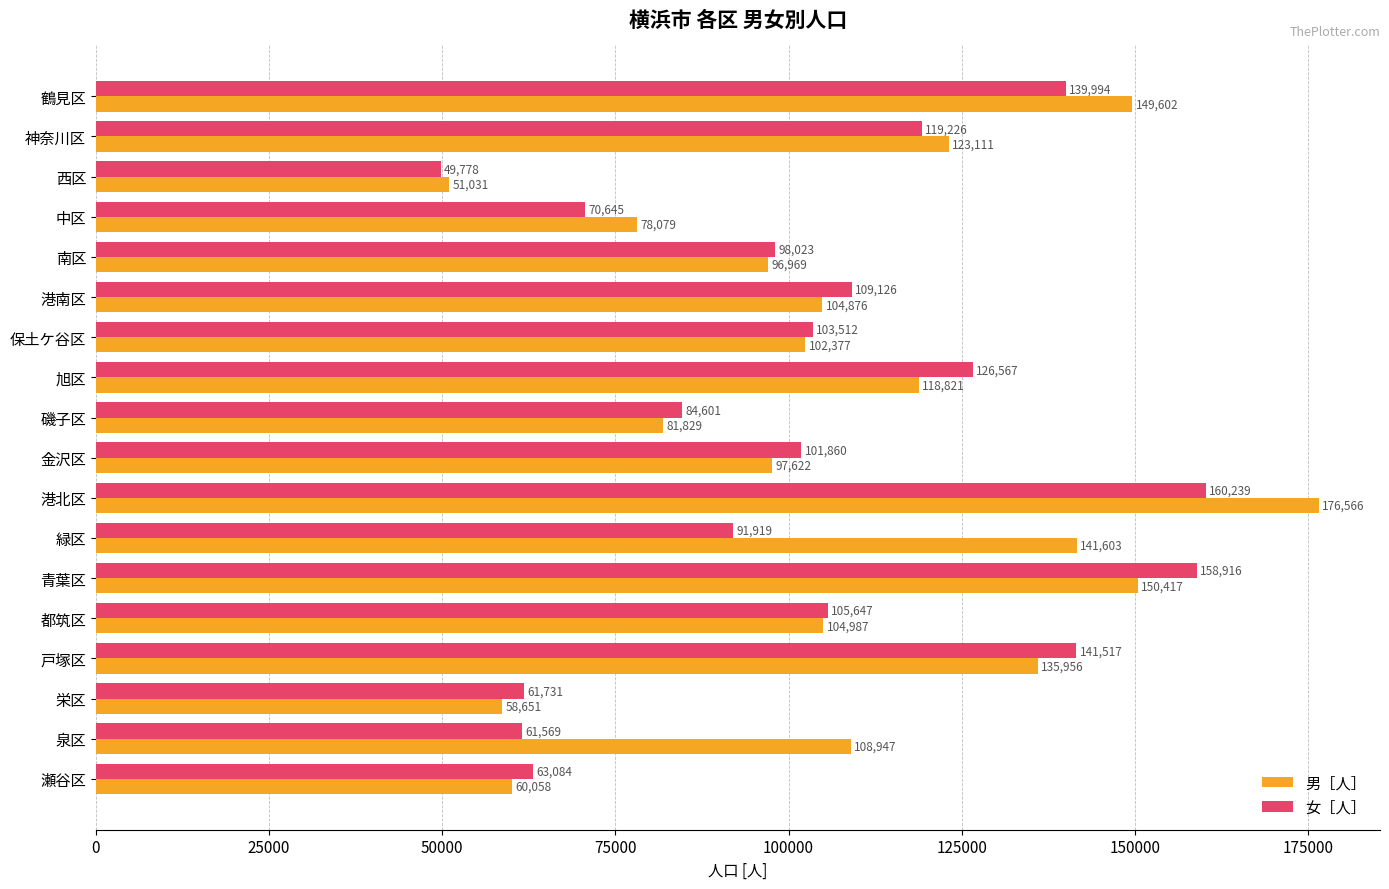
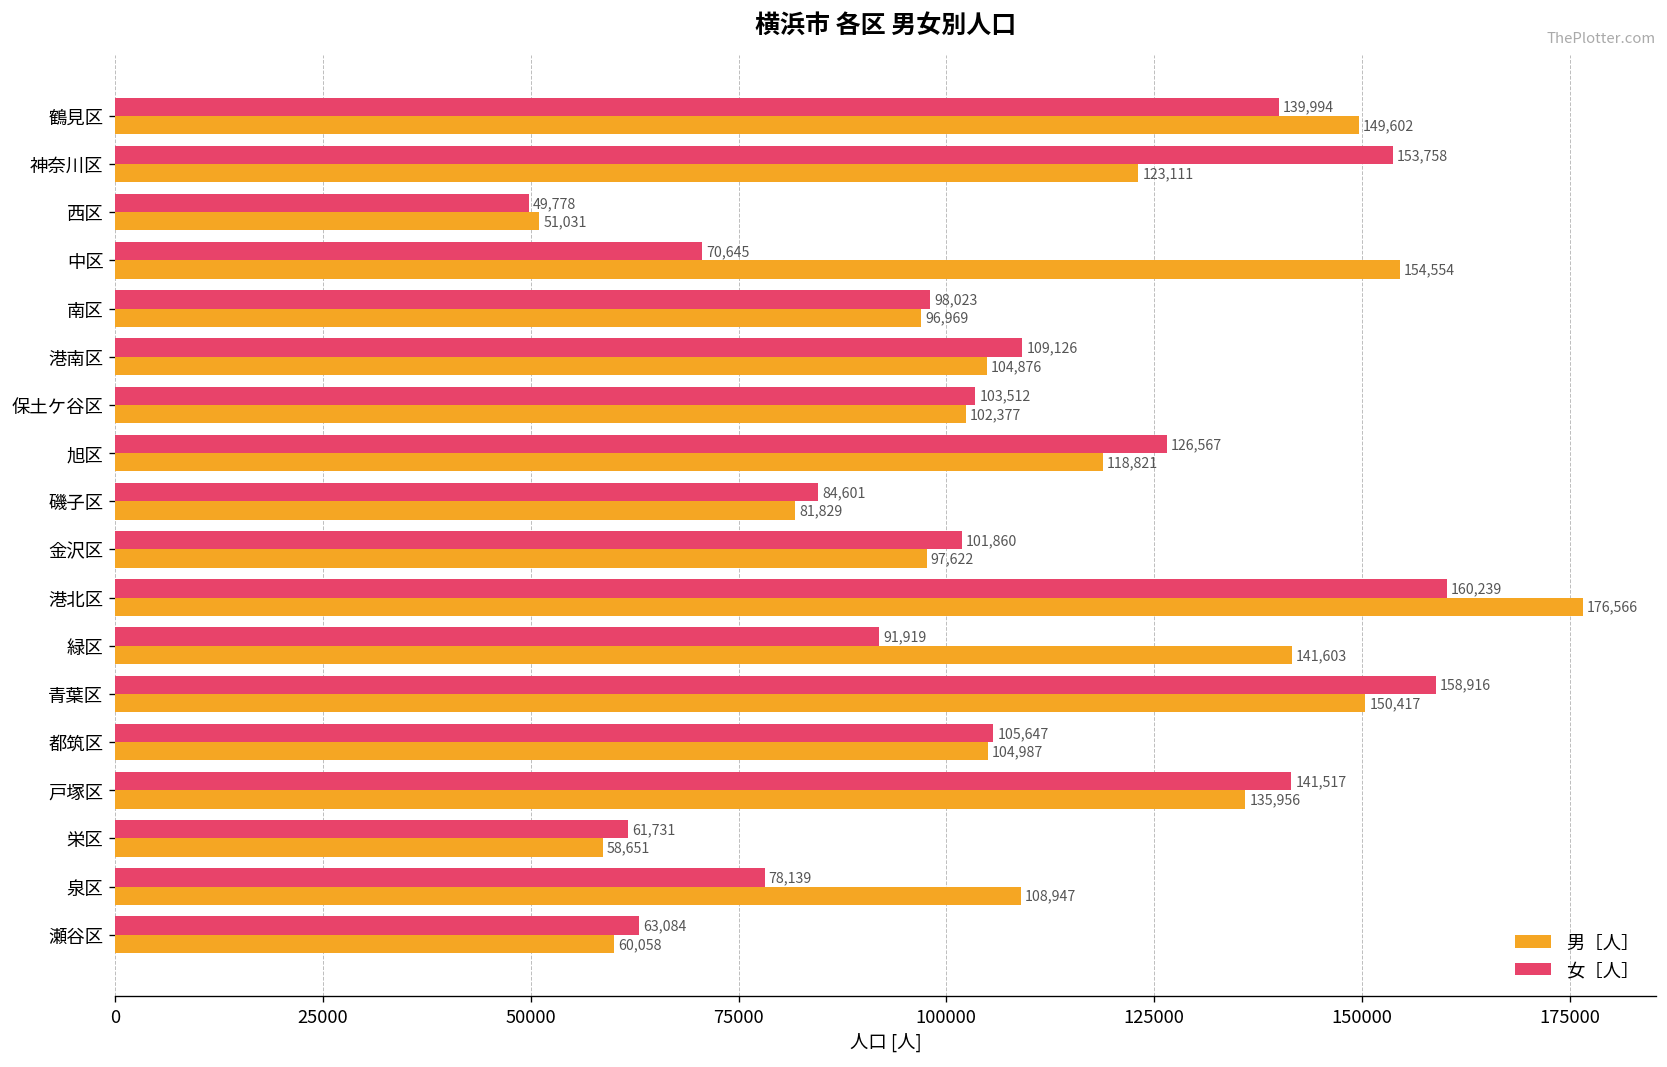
  {
    "男［人］": {
      "鶴見区": "149,602",
      "神奈川区": "123,111",
      "西区": "51,031",
-     "中区": "78,079",
+     "中区": "154,554",
      "南区": "96,969",
      "港南区": "104,876",
      "保土ケ谷区": "102,377",
      "旭区": "118,821",
      "磯子区": "81,829",
      "金沢区": "97,622",
      "港北区": "176,566",
      "緑区": "141,603",
      "青葉区": "150,417",
      "都筑区": "104,987",
      "戸塚区": "135,956",
      "栄区": "58,651",
      "泉区": "108,947",
      "瀬谷区": "60,058"
    },
    "女［人］": {
      "鶴見区": "139,994",
-     "神奈川区": "119,226",
+     "神奈川区": "153,758",
      "西区": "49,778",
      "中区": "70,645",
      "南区": "98,023",
      "港南区": "109,126",
      "保土ケ谷区": "103,512",
      "旭区": "126,567",
      "磯子区": "84,601",
      "金沢区": "101,860",
      "港北区": "160,239",
      "緑区": "91,919",
      "青葉区": "158,916",
      "都筑区": "105,647",
      "戸塚区": "141,517",
      "栄区": "61,731",
-     "泉区": "61,569",
+     "泉区": "78,139",
      "瀬谷区": "63,084"
    }
  }
